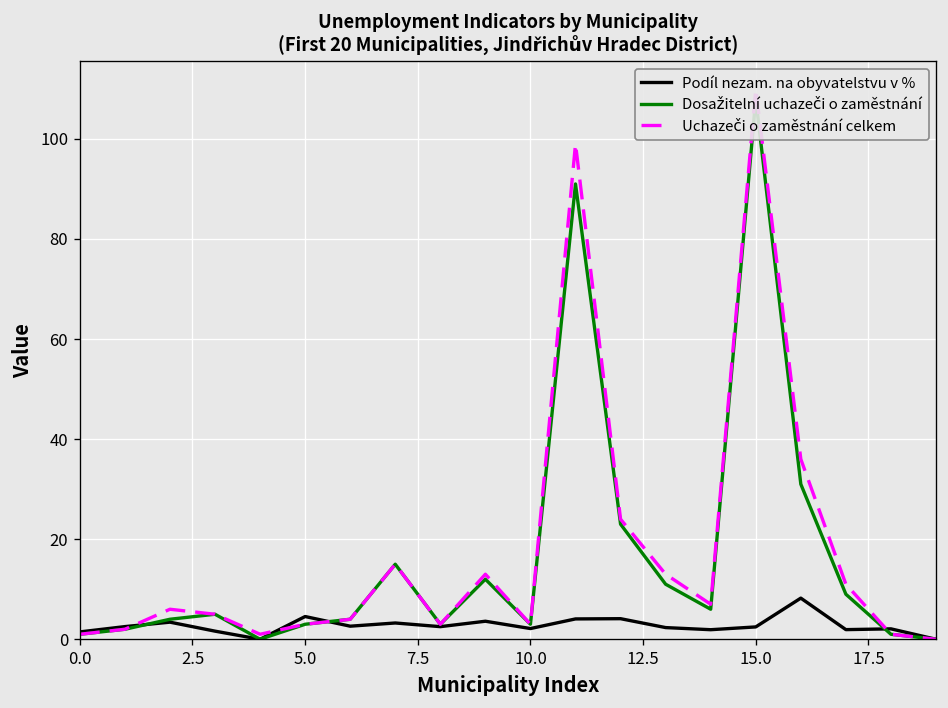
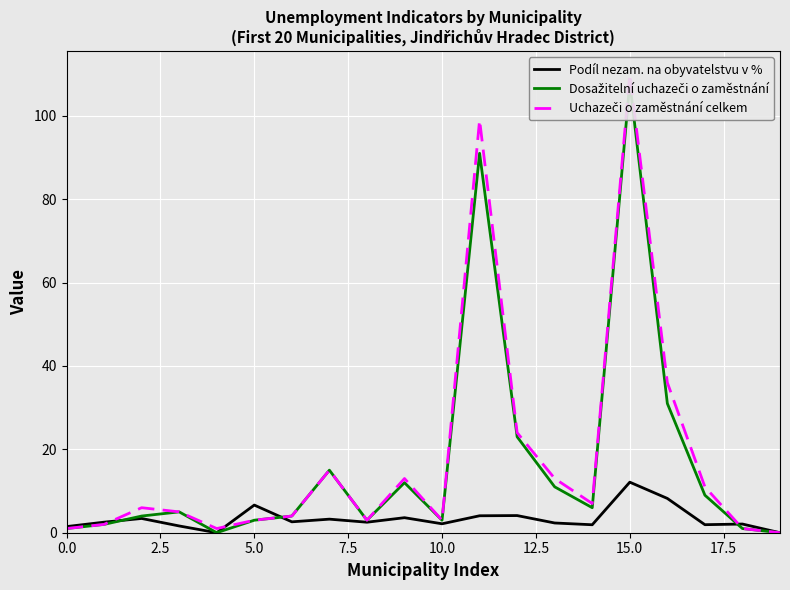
  {
    "Podíl nezam. na obyvatelstvu v %": {
-     "5.0": 5,
+     "5.0": 7,
      "10.0": 2,
-     "15.0": 2
+     "15.0": 12
    }
  }
